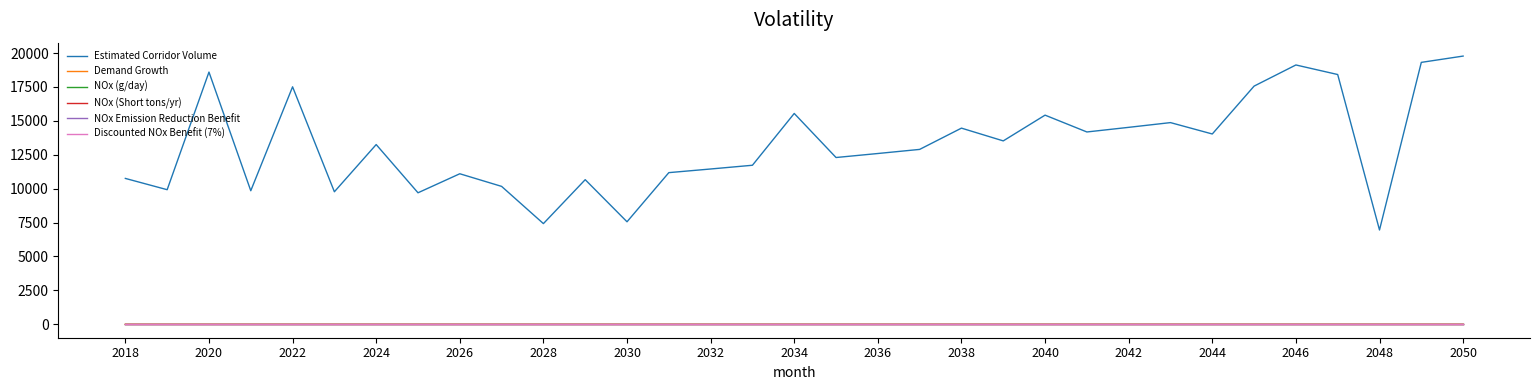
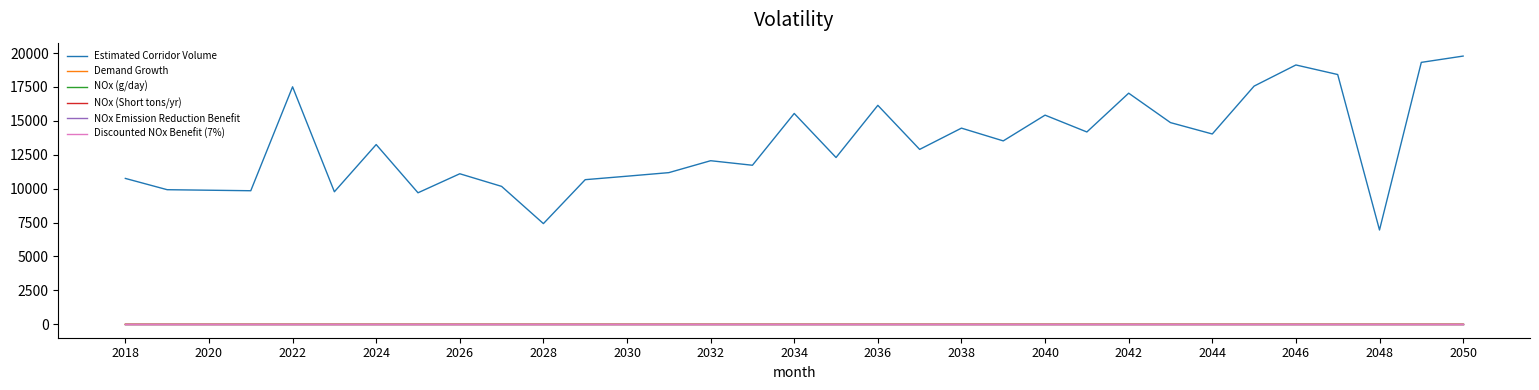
  {
    "Estimated Corridor Volume": {
      "2018": 10800,
-     "2020": 18600,
+     "2020": 9900,
      "2022": 17500,
      "2024": 13300,
      "2026": 11100,
      "2028": 7400,
-     "2030": 7600,
-     "2032": 11500,
+     "2030": 10900,
+     "2032": 12100,
      "2034": 15500,
-     "2036": 12600,
+     "2036": 16100,
      "2038": 14500,
      "2040": 15400,
-     "2042": 14500,
+     "2042": 17000,
      "2044": 14000,
      "2046": 19100,
      "2048": 7000,
      "2050": 19800
    },
    "Discounted NOx Benefit (7%)": {
      "2018": 0,
      "2020": 0,
      "2022": 0,
      "2024": 0,
      "2026": 0,
      "2028": 0,
      "2030": 0,
      "2032": 0,
      "2034": 0,
      "2036": 0,
      "2038": 0,
      "2040": 0,
      "2042": 0,
      "2044": 0,
      "2046": 0,
      "2048": 0,
      "2050": 0
    }
  }
